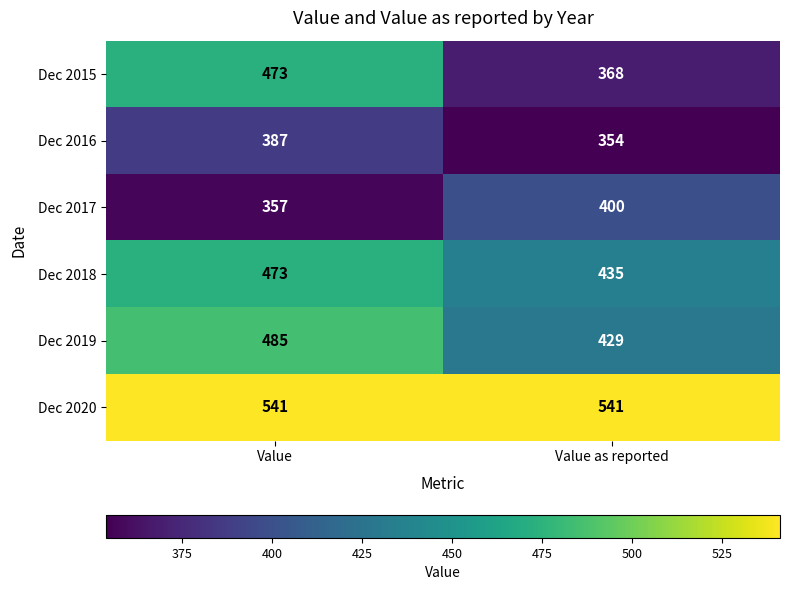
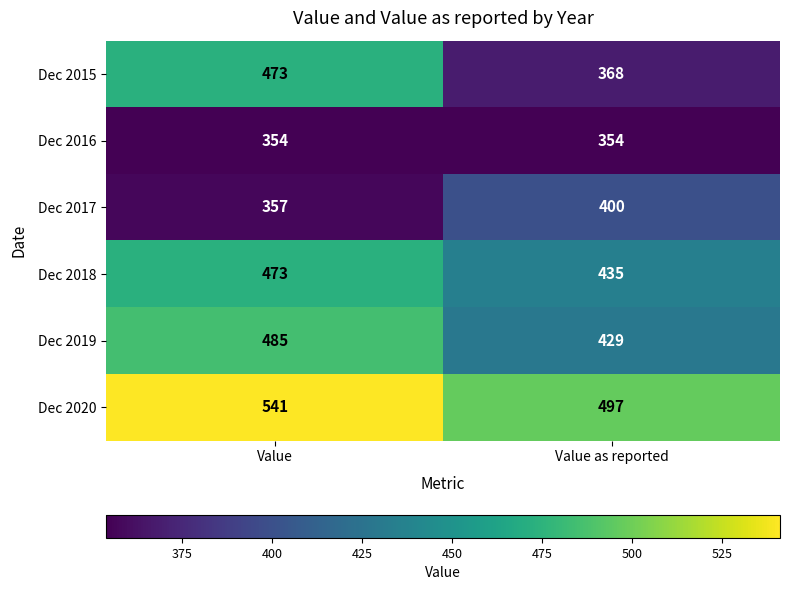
  {
    "Dec 2015": {
      "Value": 473,
      "Value as reported": 368
    },
    "Dec 2016": {
-     "Value": 387,
+     "Value": 354,
      "Value as reported": 354
    },
    "Dec 2017": {
      "Value": 357,
      "Value as reported": 400
    },
    "Dec 2018": {
      "Value": 473,
      "Value as reported": 435
    },
    "Dec 2019": {
      "Value": 485,
      "Value as reported": 429
    },
    "Dec 2020": {
      "Value": 541,
-     "Value as reported": 541
+     "Value as reported": 497
    }
  }
